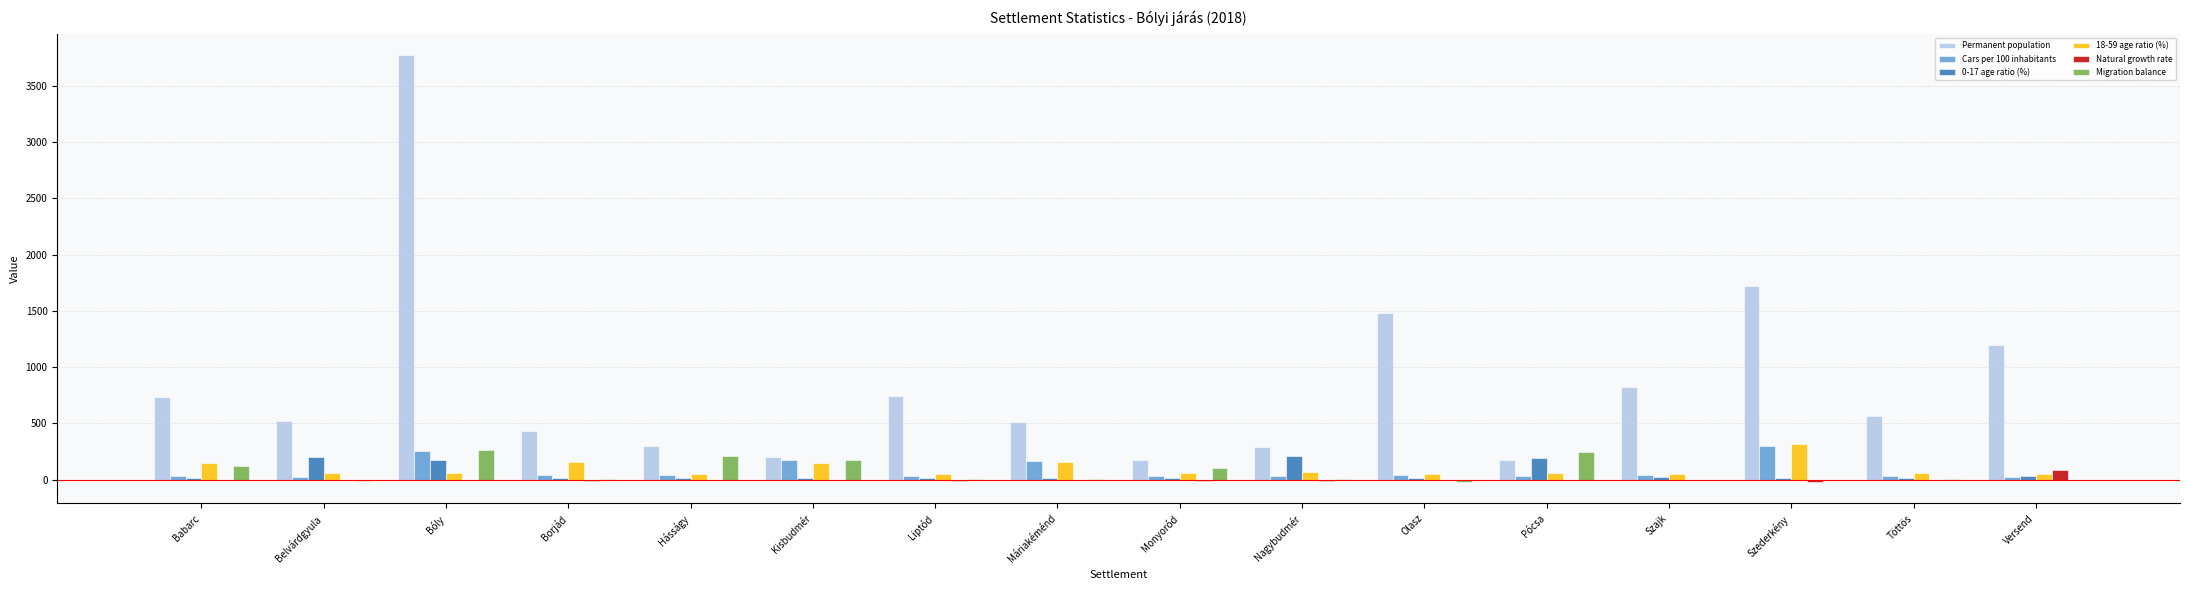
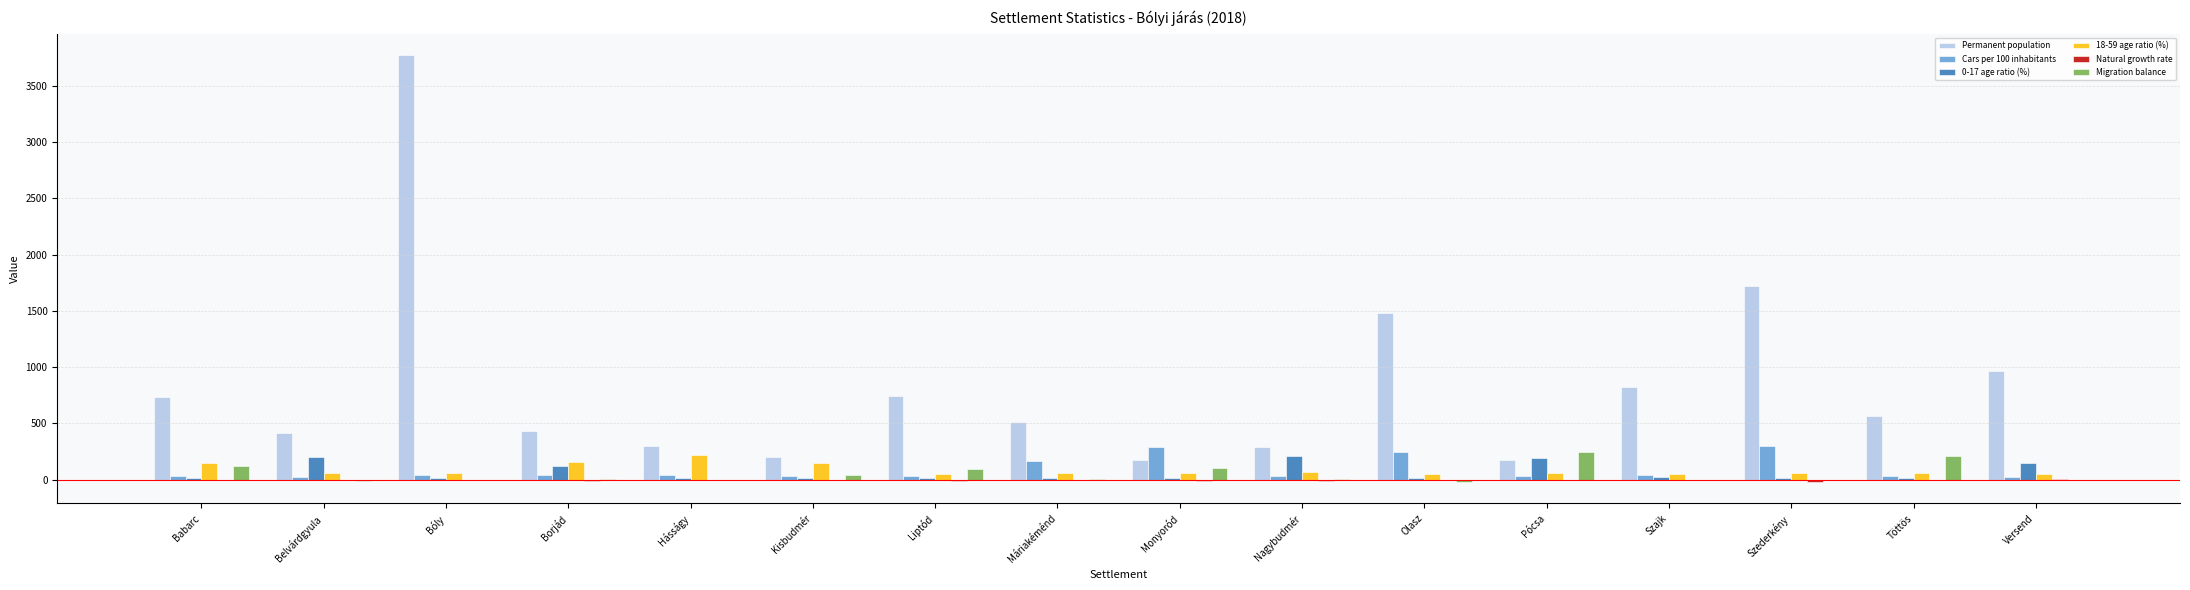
  {
    "Permanent population": {
      "Babarc": 730,
-     "Belvárdgyula": 530,
+     "Belvárdgyula": 420,
      "Bóly": 3770,
      "Borjád": 430,
      "Hásságy": 300,
      "Kisbudmér": 200,
      "Liptód": 750,
      "Máriakéménd": 510,
      "Monyoród": 180,
      "Nagybudmér": 290,
      "Olasz": 1480,
      "Pócsa": 180,
      "Szajk": 830,
      "Szederkény": 1720,
      "Töttös": 570,
-     "Versend": 1200
+     "Versend": 970
    },
    "Cars per 100 inhabitants": {
      "Babarc": 30,
      "Belvárdgyula": 30,
-     "Bóly": 260,
+     "Bóly": 40,
      "Borjád": 40,
      "Hásságy": 40,
-     "Kisbudmér": 180,
+     "Kisbudmér": 30,
      "Liptód": 30,
      "Máriakéménd": 170,
-     "Monyoród": 30,
+     "Monyoród": 290,
      "Nagybudmér": 30,
-     "Olasz": 40,
+     "Olasz": 250,
      "Pócsa": 30,
      "Szajk": 40,
      "Szederkény": 300,
      "Töttös": 30,
      "Versend": 30
    },
    "0-17 age ratio (%)": {
      "Belvárdgyula": 210,
-     "Bóly": 180,
-     "Borjád": 20,
+     "Bóly": 20,
+     "Borjád": 120,
      "Nagybudmér": 210,
      "Pócsa": 200,
-     "Versend": 30
+     "Versend": 150
    },
    "18-59 age ratio (%)": {
      "Babarc": 150,
      "Belvárdgyula": 60,
      "Bóly": 60,
      "Borjád": 160,
-     "Hásságy": 50,
+     "Hásságy": 220,
      "Kisbudmér": 150,
      "Liptód": 50,
-     "Máriakéménd": 160,
+     "Máriakéménd": 60,
      "Monyoród": 60,
      "Nagybudmér": 60,
      "Olasz": 50,
      "Pócsa": 60,
      "Szajk": 50,
-     "Szederkény": 320,
+     "Szederkény": 60,
      "Töttös": 60,
      "Versend": 60
    },
    "Natural growth rate": {
      "Kisbudmér": 0,
-     "Versend": 80
+     "Versend": 0
    },
    "Migration balance": {
      "Babarc": 120,
-     "Bóly": 270,
-     "Hásságy": 210,
-     "Kisbudmér": 170,
-     "Liptód": 10,
+     "Bóly": 0,
+     "Hásságy": 0,
+     "Kisbudmér": 40,
+     "Liptód": 90,
      "Monyoród": 110,
      "Pócsa": 250,
-     "Töttös": 0
+     "Töttös": 220
    }
  }
